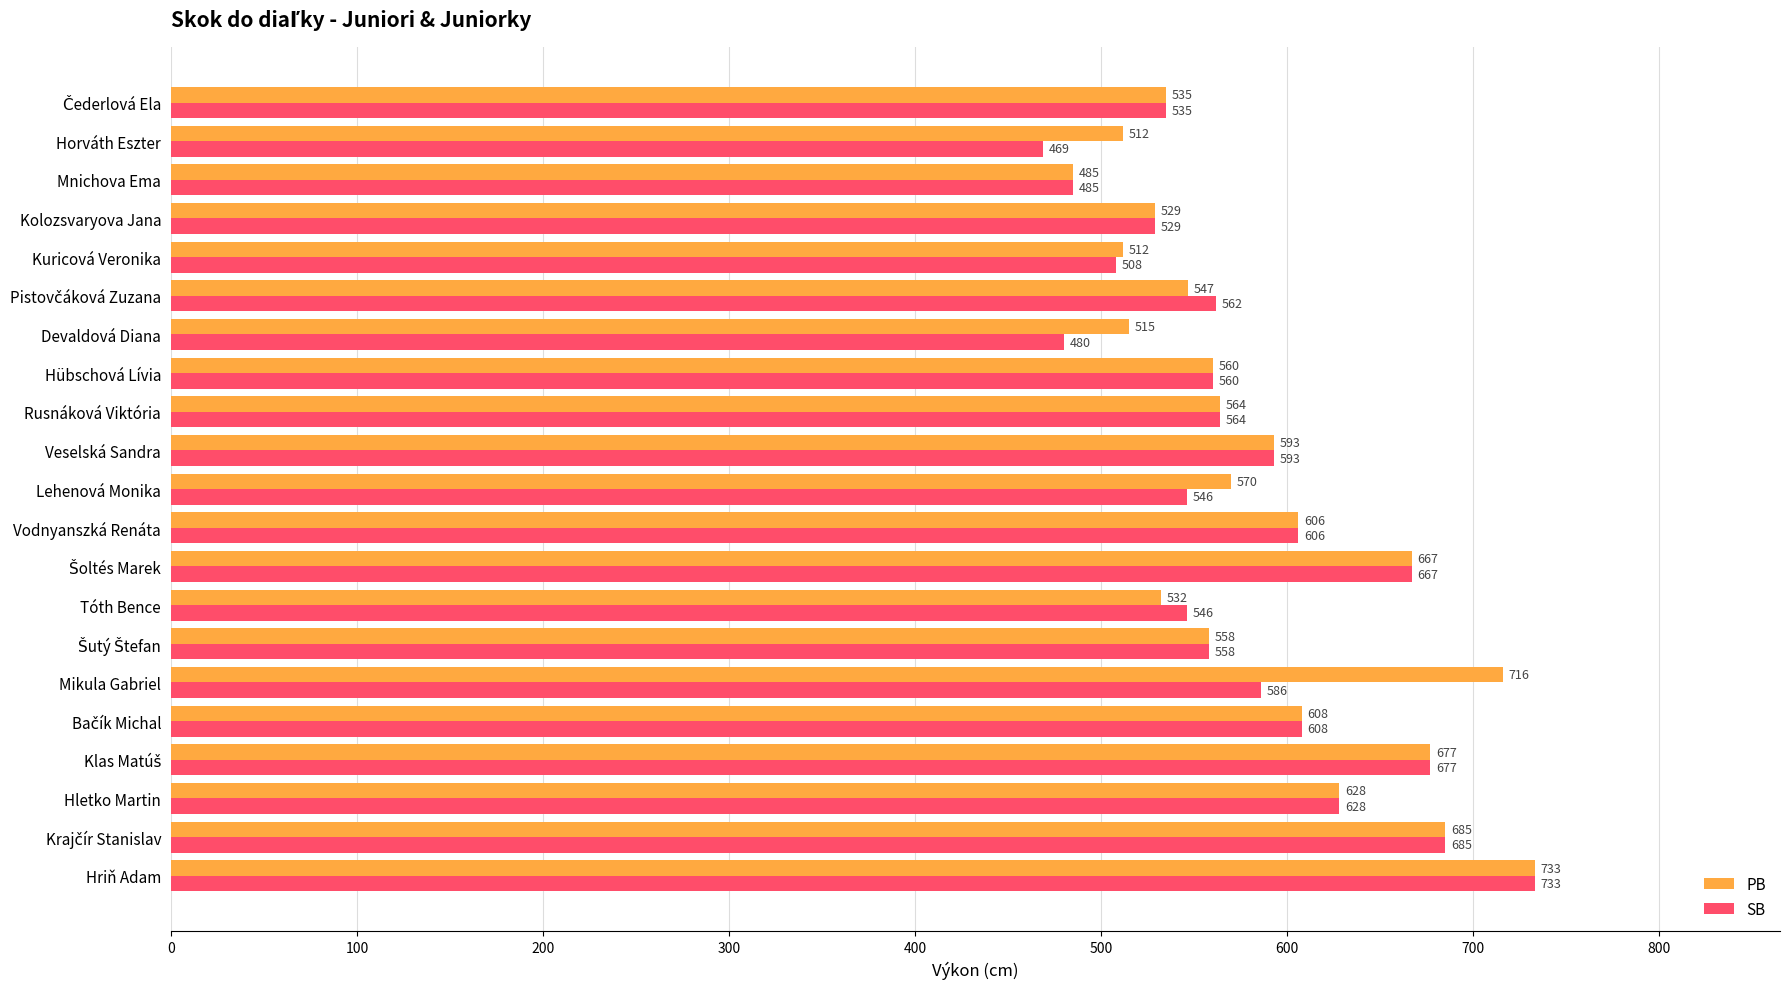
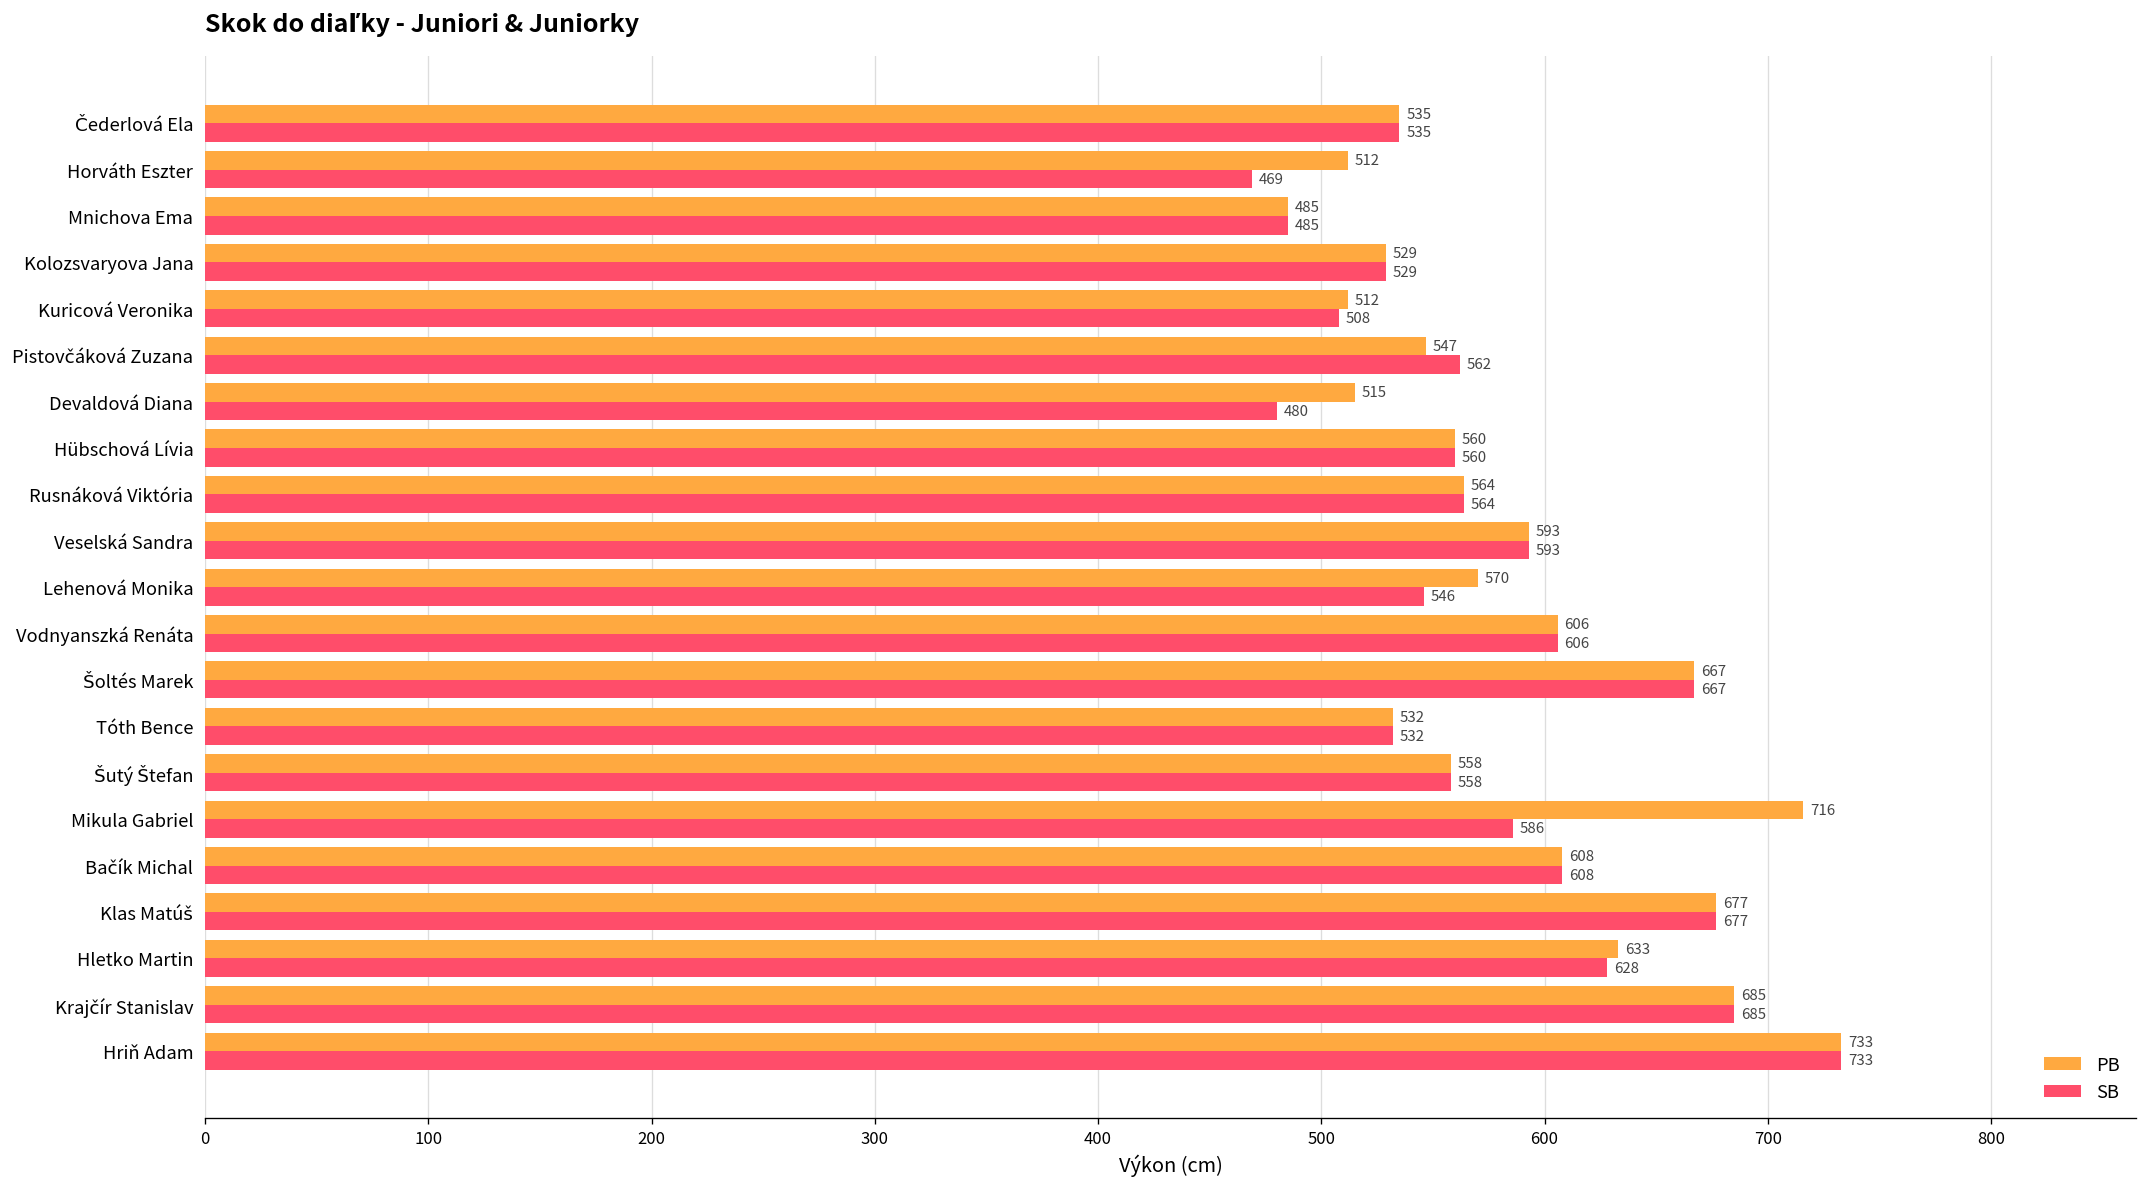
  {
    "PB": {
      "Čederlová Ela": 535,
      "Horváth Eszter": 512,
      "Mnichova Ema": 485,
      "Kolozsvaryova Jana": 529,
      "Kuricová Veronika": 512,
      "Pistovčáková Zuzana": 547,
      "Devaldová Diana": 515,
      "Hübschová Lívia": 560,
      "Rusnáková Viktória": 564,
      "Veselská Sandra": 593,
      "Lehenová Monika": 570,
      "Vodnyanszká Renáta": 606,
      "Šoltés Marek": 667,
      "Tóth Bence": 532,
      "Šutý Štefan": 558,
      "Mikula Gabriel": 716,
      "Bačík Michal": 608,
      "Klas Matúš": 677,
-     "Hletko Martin": 628,
+     "Hletko Martin": 633,
      "Krajčír Stanislav": 685,
      "Hriň Adam": 733
    },
    "SB": {
      "Čederlová Ela": 535,
      "Horváth Eszter": 469,
      "Mnichova Ema": 485,
      "Kolozsvaryova Jana": 529,
      "Kuricová Veronika": 508,
      "Pistovčáková Zuzana": 562,
      "Devaldová Diana": 480,
      "Hübschová Lívia": 560,
      "Rusnáková Viktória": 564,
      "Veselská Sandra": 593,
      "Lehenová Monika": 546,
      "Vodnyanszká Renáta": 606,
      "Šoltés Marek": 667,
-     "Tóth Bence": 546,
+     "Tóth Bence": 532,
      "Šutý Štefan": 558,
      "Mikula Gabriel": 586,
      "Bačík Michal": 608,
      "Klas Matúš": 677,
      "Hletko Martin": 628,
      "Krajčír Stanislav": 685,
      "Hriň Adam": 733
    }
  }
